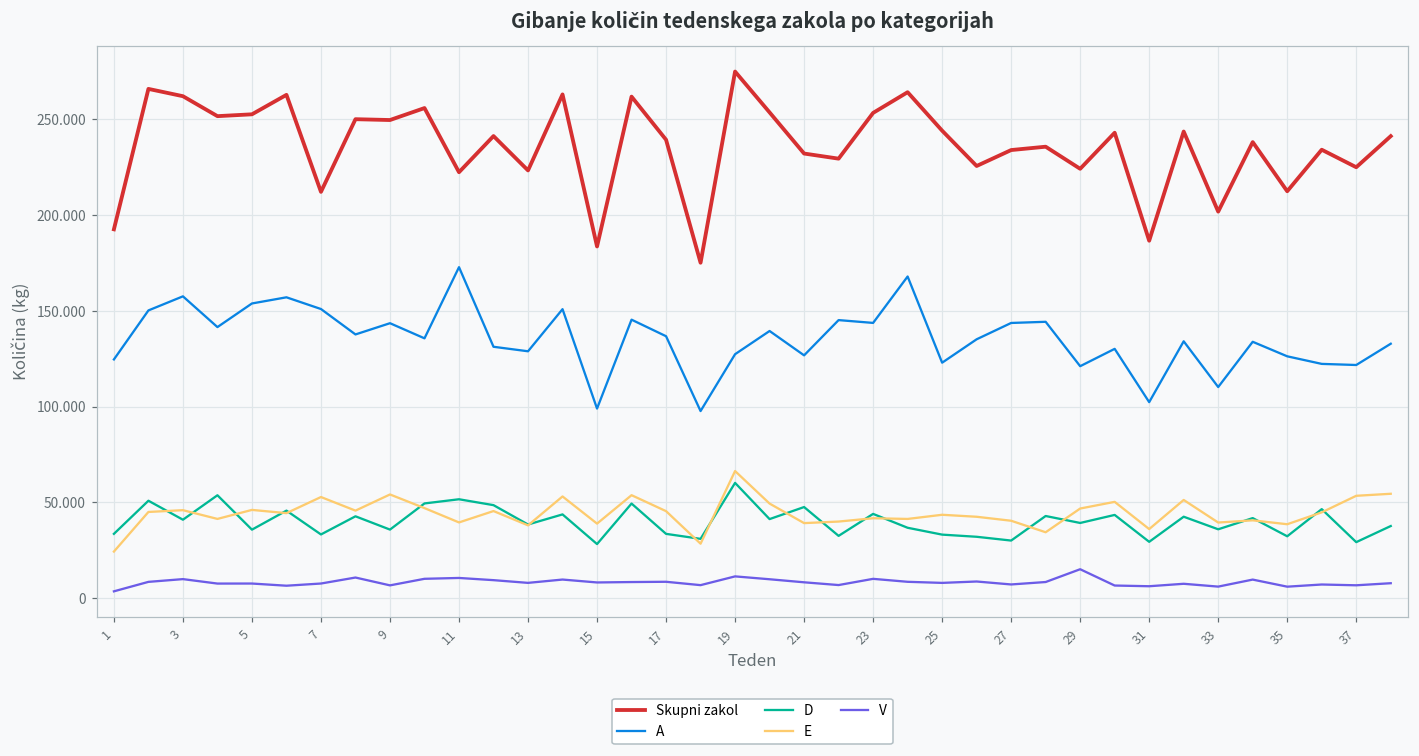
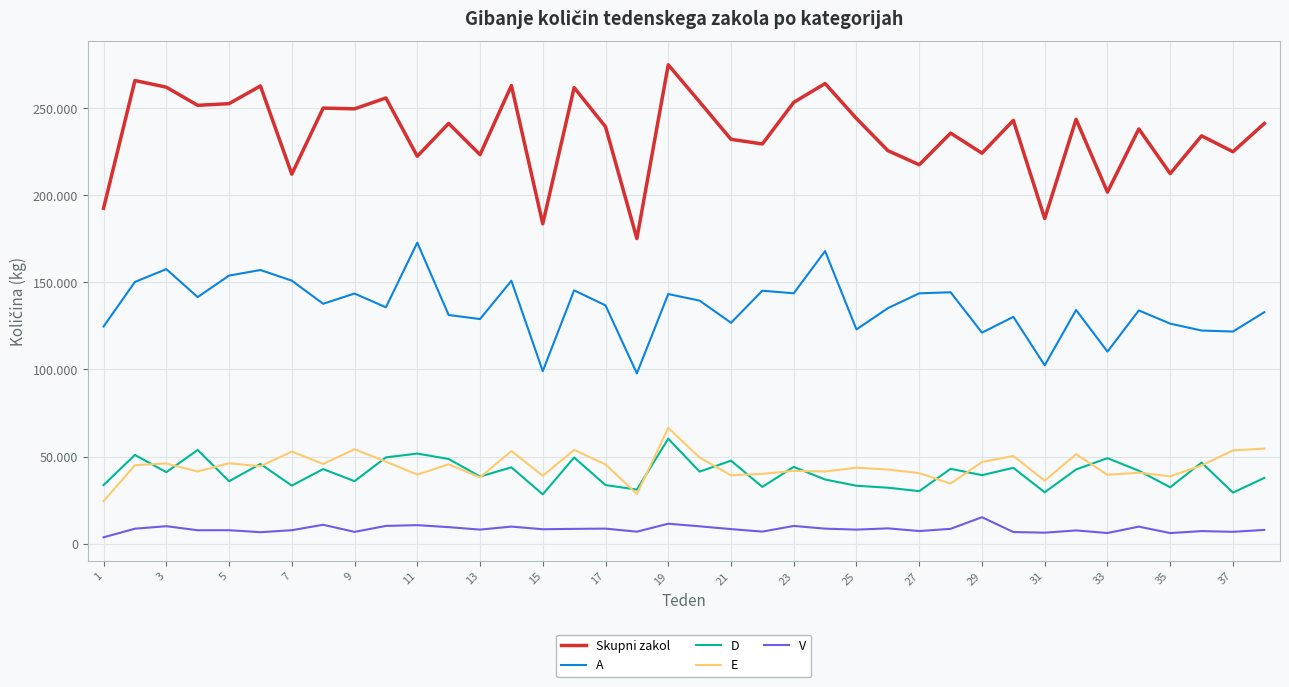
  {
    "Skupni zakol": {
      "1": 193,
      "3": 262,
      "5": 253,
      "7": 212,
      "9": 250,
      "11": 222,
      "13": 223,
      "15": 184,
      "17": 239,
      "19": 275,
      "21": 232,
      "23": 253,
      "25": 244,
-     "27": 234,
+     "27": 217,
      "29": 224,
      "31": 187,
      "33": 202,
      "35": 212,
      "37": 225
    },
    "A": {
      "1": 125,
      "3": 158,
      "5": 154,
      "7": 151,
      "9": 144,
      "11": 173,
      "13": 129,
      "15": 99,
      "17": 137,
-     "19": 127,
+     "19": 143,
      "21": 127,
      "23": 144,
      "25": 123,
      "27": 144,
      "29": 121,
      "31": 102,
      "33": 110,
      "35": 126,
      "37": 122
    },
    "D": {
      "1": 34,
      "3": 41,
      "5": 36,
      "7": 33,
      "9": 36,
      "11": 52,
      "15": 28,
      "17": 34,
      "19": 60,
      "21": 48,
      "23": 44,
      "25": 33,
      "27": 30,
      "29": 39,
      "31": 29,
-     "33": 36,
+     "33": 49,
      "35": 32,
      "37": 29
    },
    "E": {
      "1": 24,
      "3": 46,
      "5": 46,
      "7": 53,
      "9": 54,
      "11": 40,
      "15": 39,
      "17": 45,
      "19": 66,
      "21": 39,
      "23": 42,
      "25": 44,
      "27": 40,
      "29": 47,
      "31": 36,
      "33": 40,
      "35": 39,
      "37": 53
    },
    "V": {
      "1": 4,
      "3": 10,
      "5": 8,
      "7": 8,
      "9": 7,
      "11": 11,
      "13": 8,
      "15": 8,
      "17": 9,
      "19": 11,
      "21": 8,
      "23": 10,
      "25": 8,
      "27": 7,
      "29": 15,
      "31": 6,
      "33": 6,
      "35": 6,
      "37": 7
    }
  }
